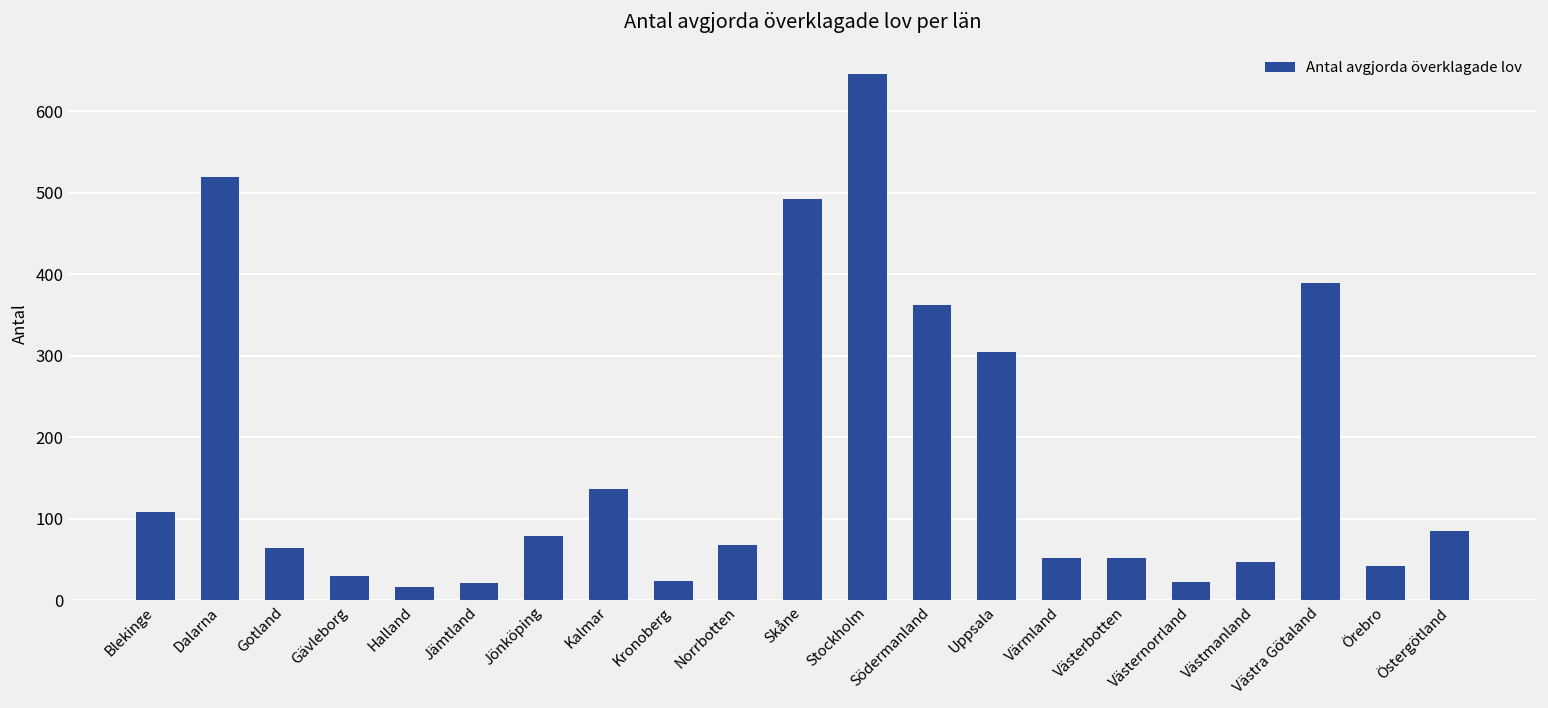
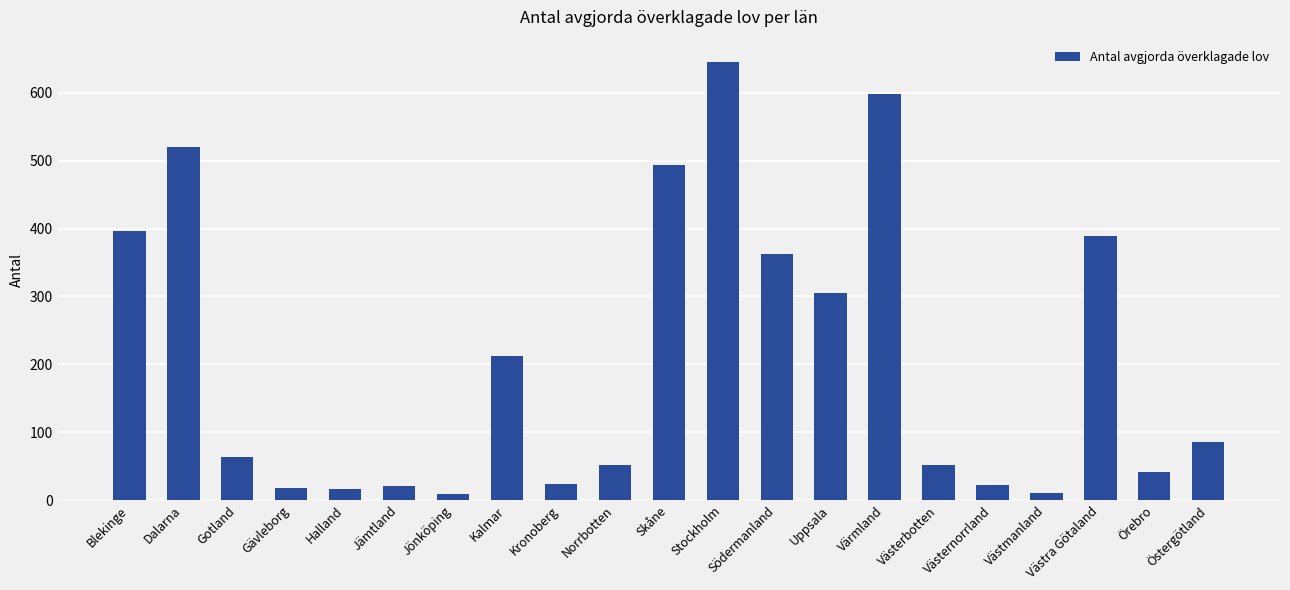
  {
-   "Blekinge": 110,
+   "Blekinge": 400,
    "Dalarna": 520,
    "Gotland": 60,
-   "Gävleborg": 30,
+   "Gävleborg": 20,
    "Halland": 20,
    "Jämtland": 20,
-   "Jönköping": 80,
-   "Kalmar": 140,
+   "Jönköping": 10,
+   "Kalmar": 210,
    "Kronoberg": 20,
-   "Norrbotten": 70,
+   "Norrbotten": 50,
    "Skåne": 490,
    "Stockholm": 650,
    "Södermanland": 360,
    "Uppsala": 310,
-   "Värmland": 50,
+   "Värmland": 600,
    "Västerbotten": 50,
    "Västernorrland": 20,
-   "Västmanland": 50,
+   "Västmanland": 10,
    "Västra Götaland": 390,
    "Örebro": 40,
    "Östergötland": 90
  }
